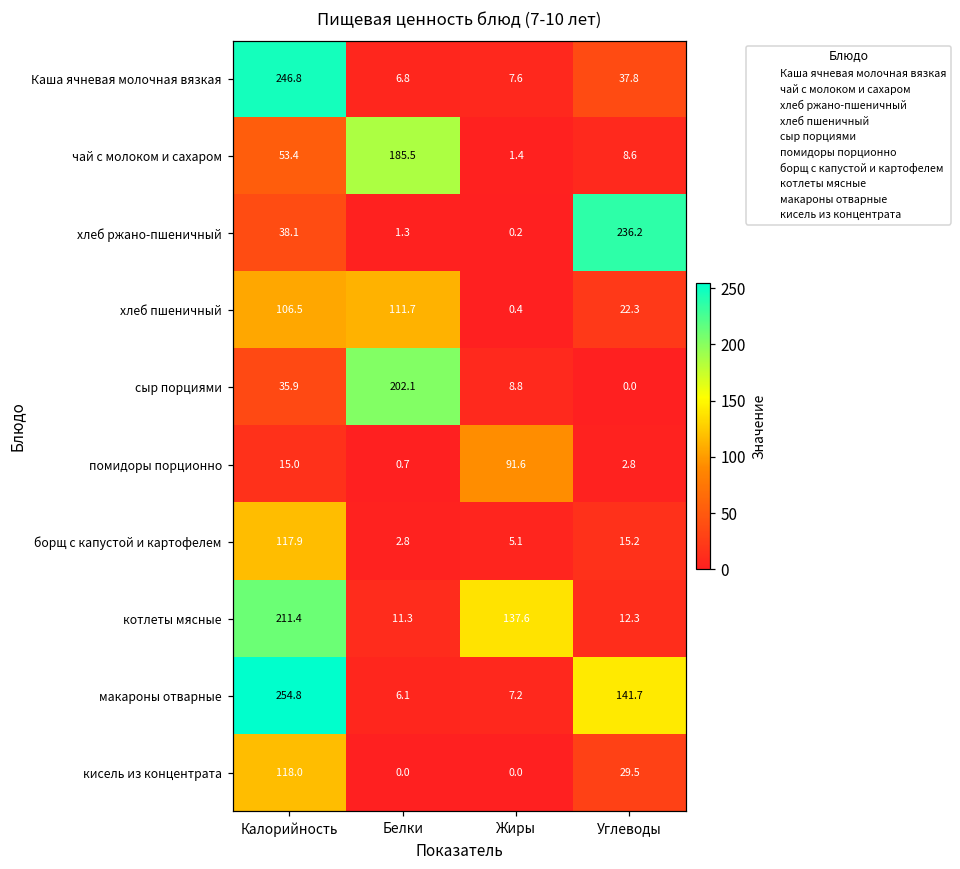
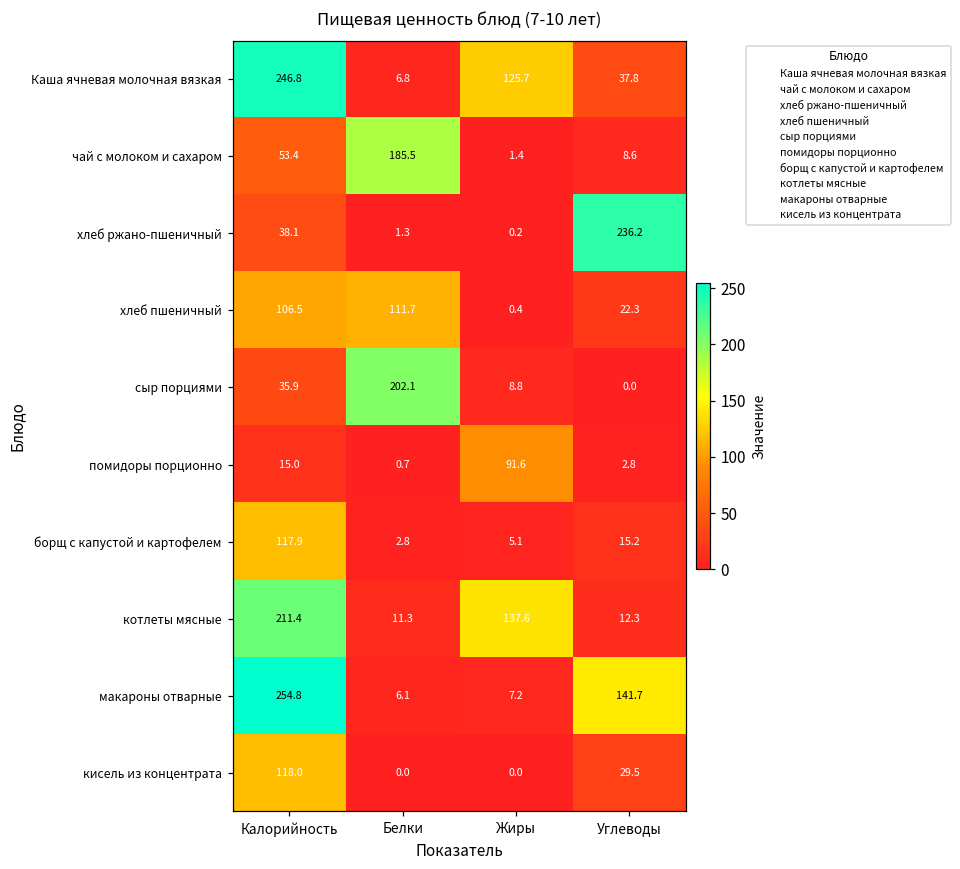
  {
    "Каша ячневая молочная вязкая": {
      "Калорийность": 246.8,
      "Белки": 6.8,
-     "Жиры": 7.6,
+     "Жиры": 125.7,
      "Углеводы": 37.8
    },
    "чай с молоком и сахаром": {
      "Калорийность": 53.4,
      "Белки": 185.5,
      "Жиры": 1.4,
      "Углеводы": 8.6
    },
    "хлеб ржано-пшеничный": {
      "Калорийность": 38.1,
      "Белки": 1.3,
      "Жиры": 0.2,
      "Углеводы": 236.2
    },
    "хлеб пшеничный": {
      "Калорийность": 106.5,
      "Белки": 111.7,
      "Жиры": 0.4,
      "Углеводы": 22.3
    },
    "сыр порциями": {
      "Калорийность": 35.9,
      "Белки": 202.1,
      "Жиры": 8.8,
      "Углеводы": 0.0
    },
    "помидоры порционно": {
      "Калорийность": 15.0,
      "Белки": 0.7,
      "Жиры": 91.6,
      "Углеводы": 2.8
    },
    "борщ с капустой и картофелем": {
      "Калорийность": 117.9,
      "Белки": 2.8,
      "Жиры": 5.1,
      "Углеводы": 15.2
    },
    "котлеты мясные": {
      "Калорийность": 211.4,
      "Белки": 11.3,
      "Жиры": 137.6,
      "Углеводы": 12.3
    },
    "макароны отварные": {
      "Калорийность": 254.8,
      "Белки": 6.1,
      "Жиры": 7.2,
      "Углеводы": 141.7
    },
    "кисель из концентрата": {
      "Калорийность": 118.0,
      "Белки": 0.0,
      "Жиры": 0.0,
      "Углеводы": 29.5
    }
  }
